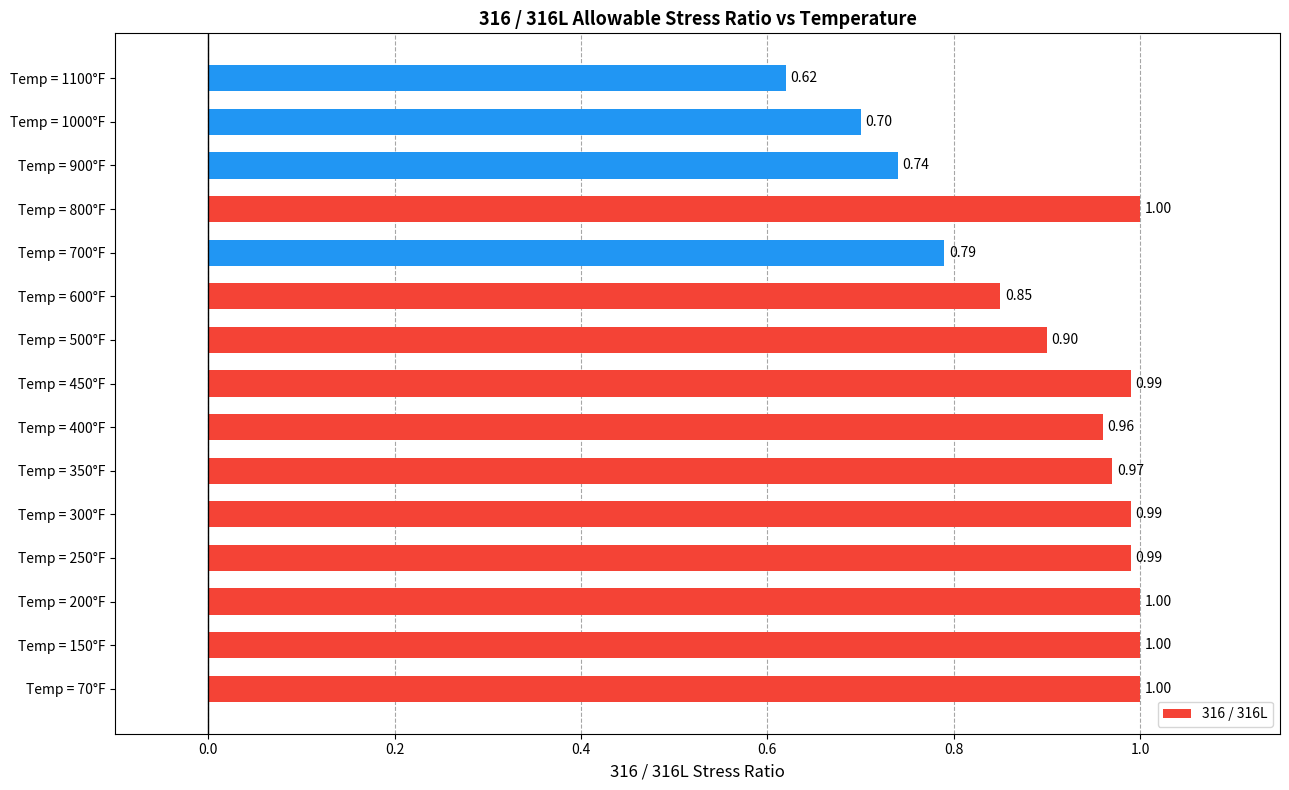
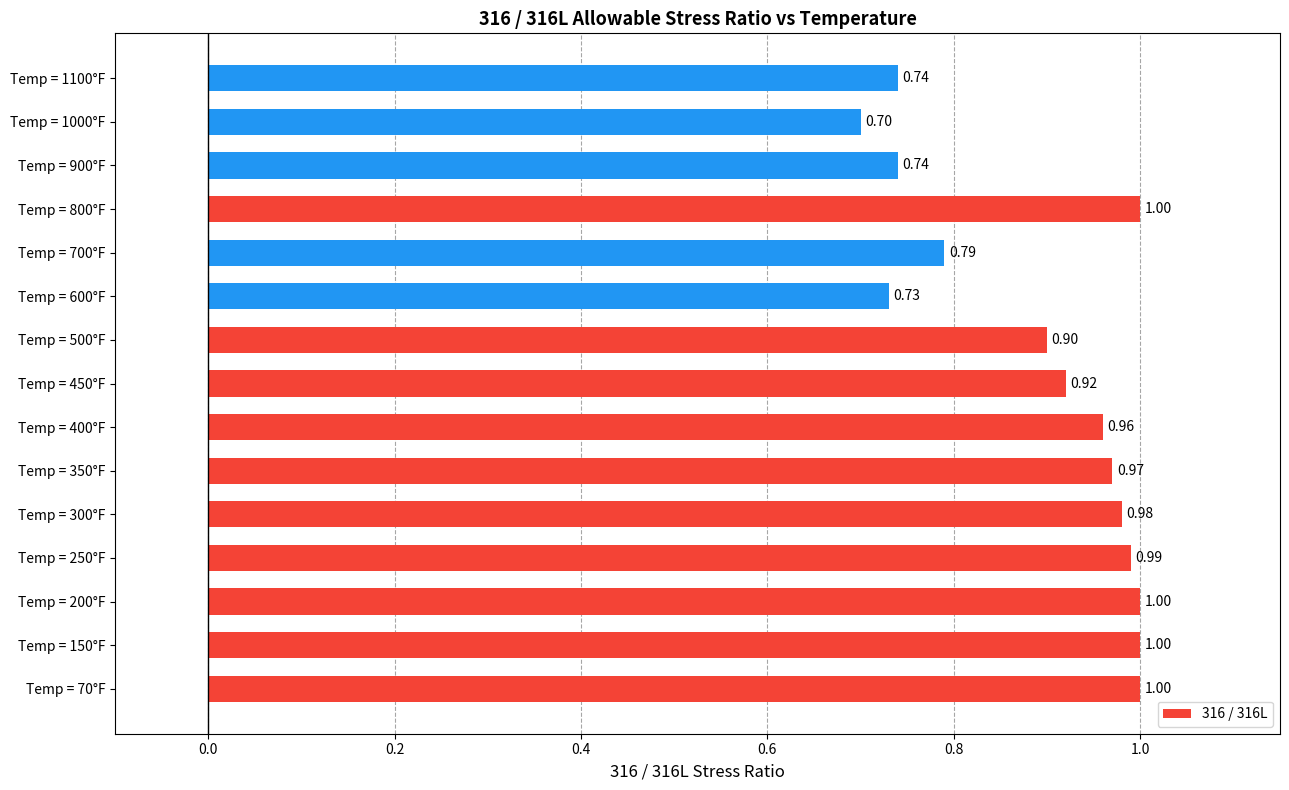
  {
-   "Temp = 1100°F": 0.62,
+   "Temp = 1100°F": 0.74,
    "Temp = 1000°F": 0.70,
    "Temp = 900°F": 0.74,
    "Temp = 800°F": 1.00,
    "Temp = 700°F": 0.79,
-   "Temp = 600°F": 0.85,
+   "Temp = 600°F": 0.73,
    "Temp = 500°F": 0.90,
-   "Temp = 450°F": 0.99,
+   "Temp = 450°F": 0.92,
    "Temp = 400°F": 0.96,
    "Temp = 350°F": 0.97,
-   "Temp = 300°F": 0.99,
+   "Temp = 300°F": 0.98,
    "Temp = 250°F": 0.99,
    "Temp = 200°F": 1.00,
    "Temp = 150°F": 1.00,
    "Temp = 70°F": 1.00
  }
